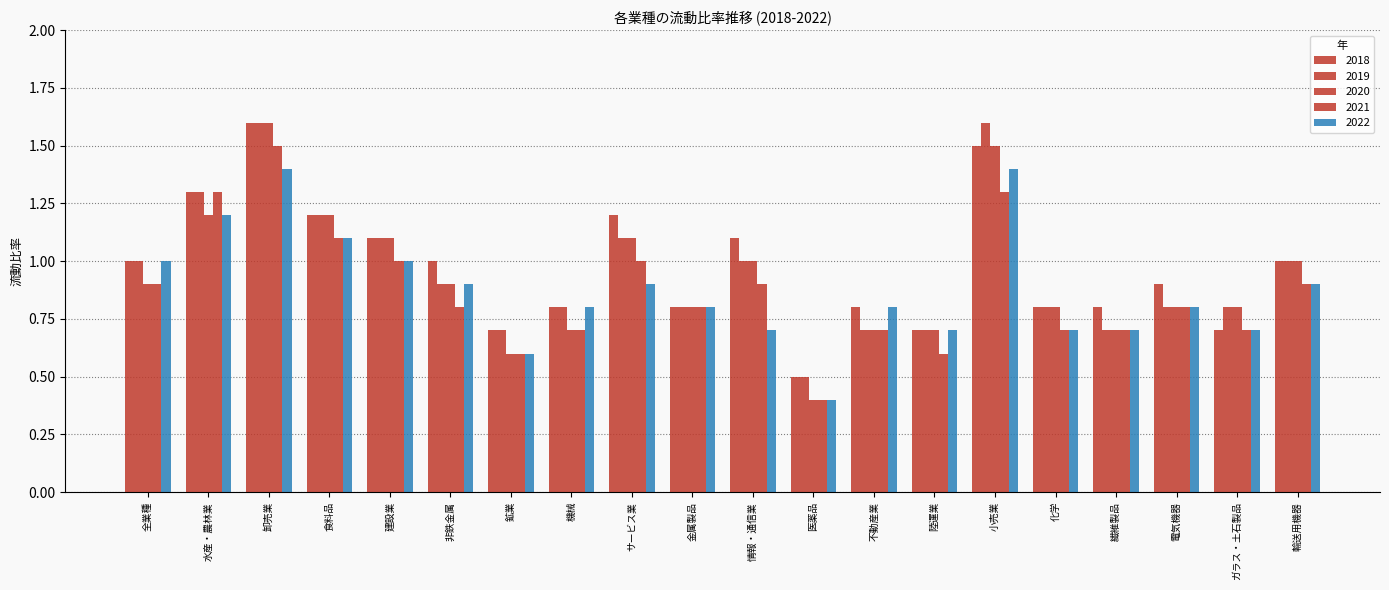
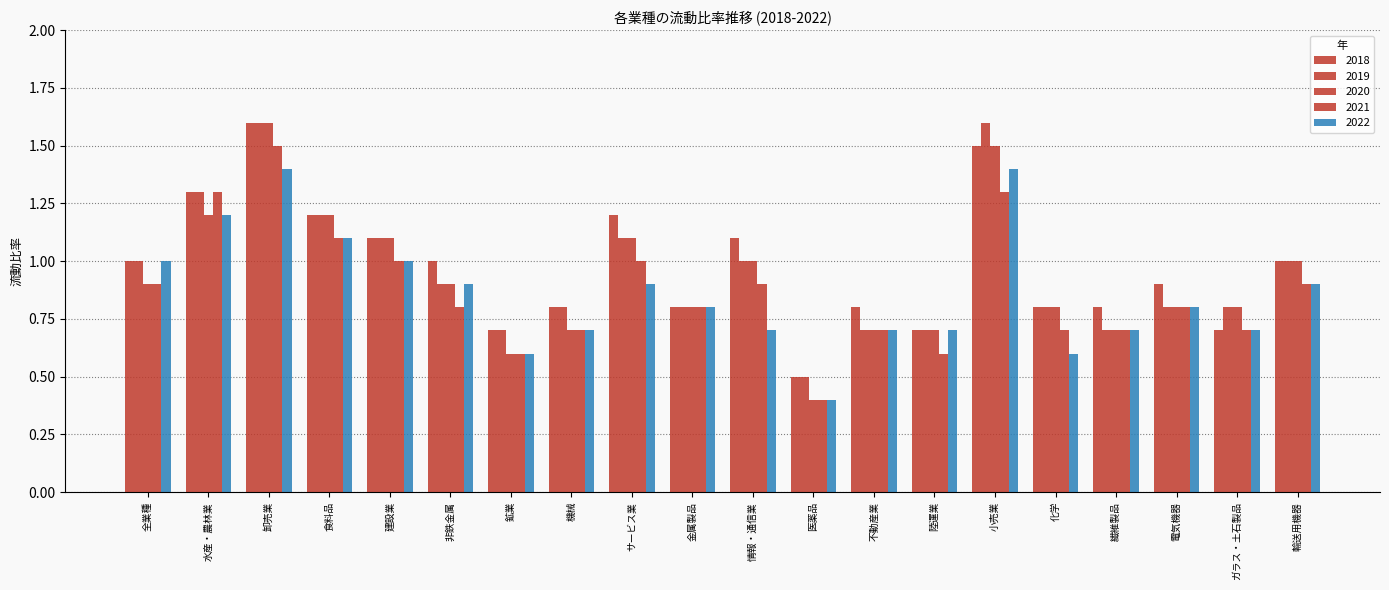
  {
    "2022": {
      "全業種": 1.0,
      "水産・農林業": 1.2,
      "卸売業": 1.4,
      "食料品": 1.1,
      "建設業": 1.0,
      "非鉄金属": 0.9,
      "鉱業": 0.6,
-     "機械": 0.8,
+     "機械": 0.7,
      "サービス業": 0.9,
      "金属製品": 0.8,
      "情報・通信業": 0.7,
      "医薬品": 0.4,
-     "不動産業": 0.8,
+     "不動産業": 0.7,
      "陸運業": 0.7,
      "小売業": 1.4,
-     "化学": 0.7,
+     "化学": 0.6,
      "繊維製品": 0.7,
      "電気機器": 0.8,
      "ガラス・土石製品": 0.7,
      "輸送用機器": 0.9
    }
  }
